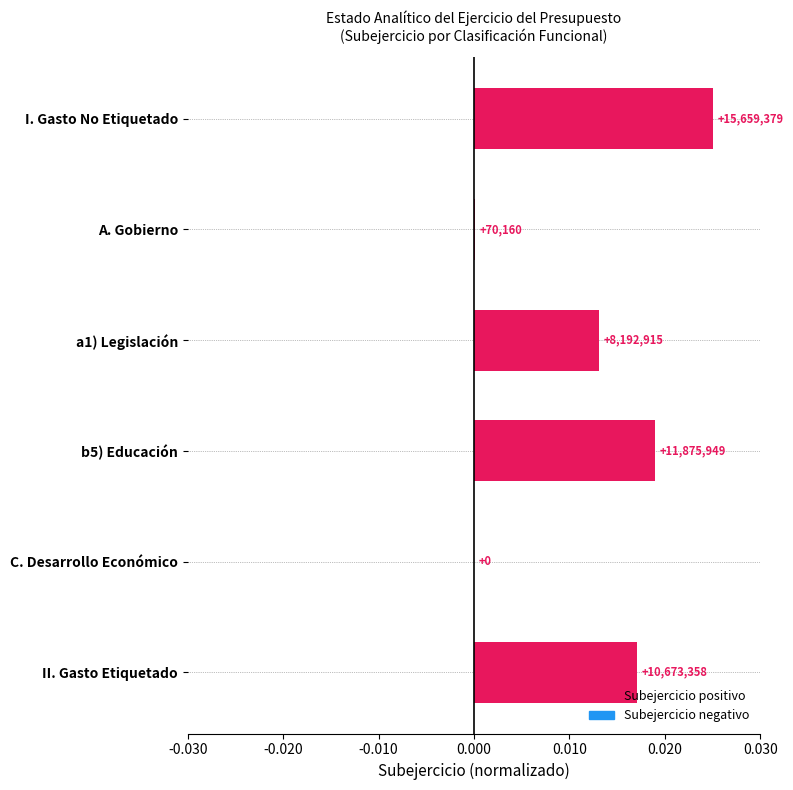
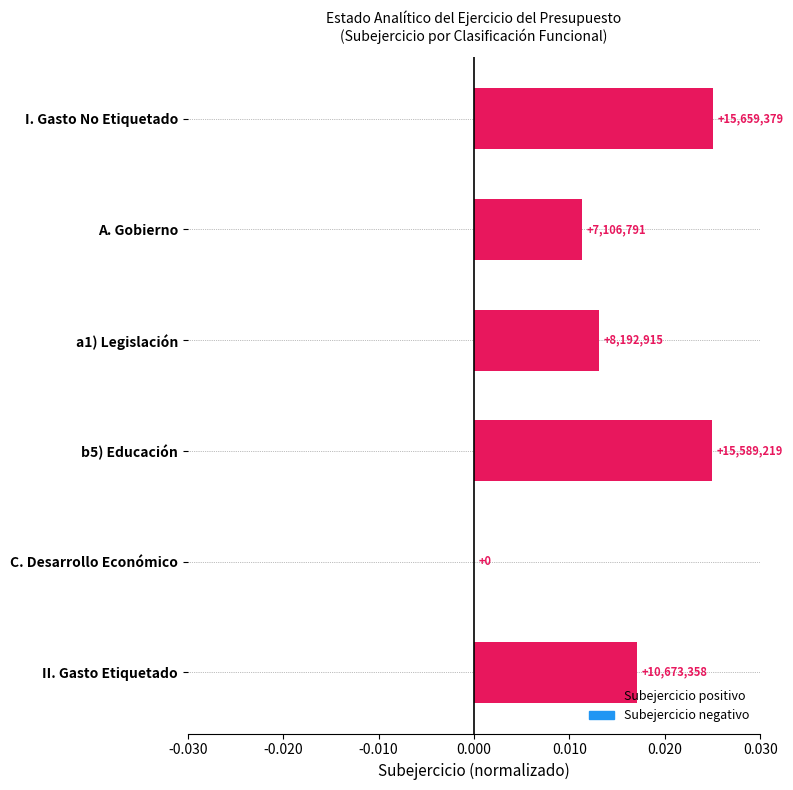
  {
-   "A. Gobierno": "+70,160",
-   "b5) Educación": "+11,875,949",
+   "A. Gobierno": "+7,106,791",
+   "b5) Educación": "+15,589,219",
    "C. Desarrollo Económico": "+0"
  }
